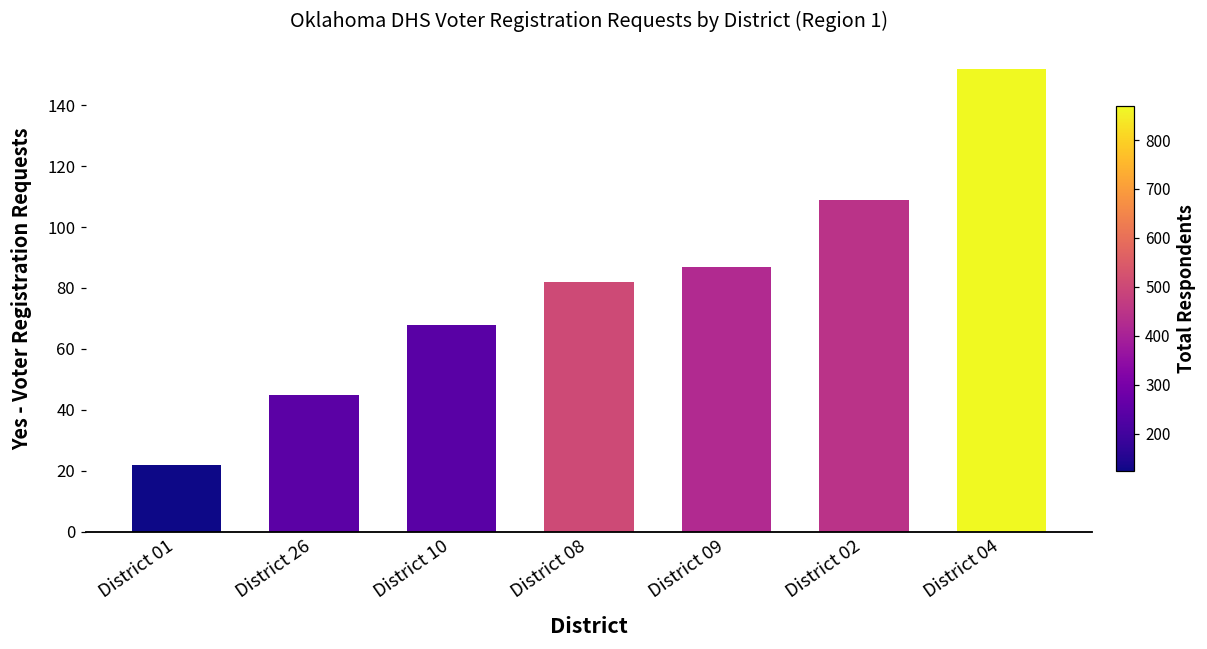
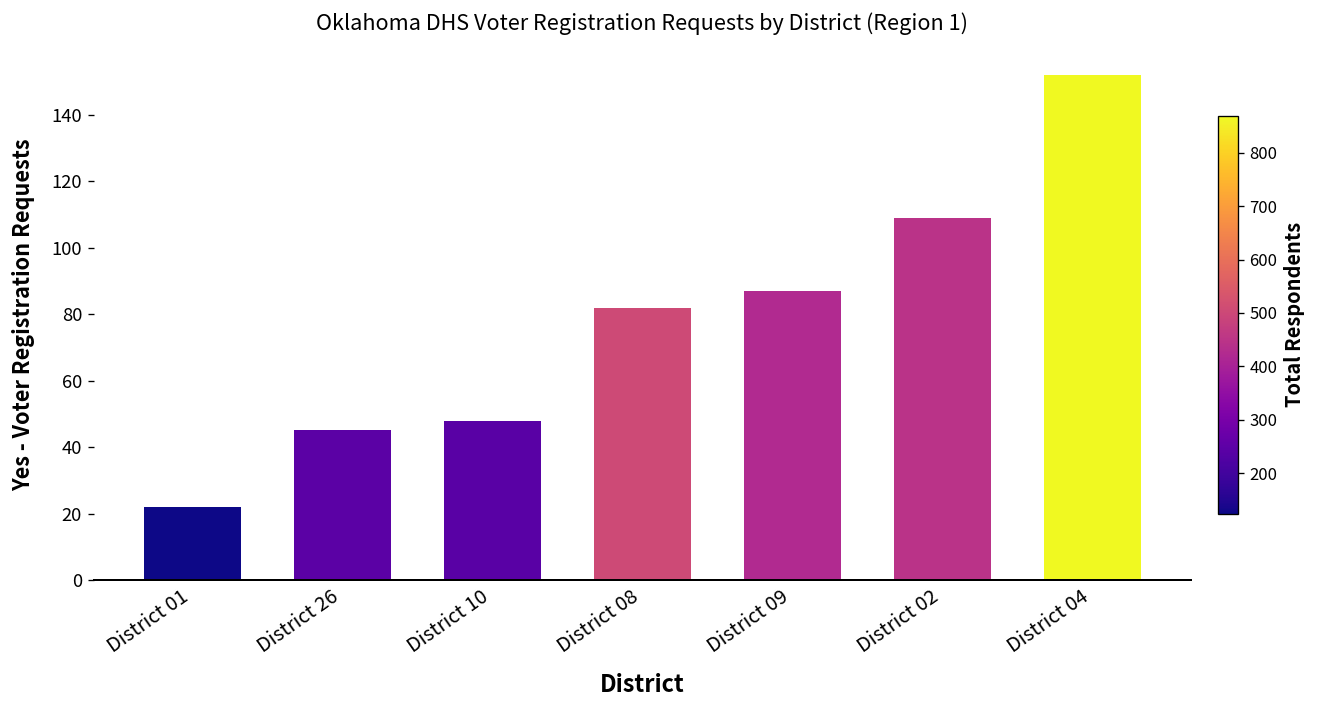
  {
    "District 01": 22,
    "District 26": 45,
-   "District 10": 68,
+   "District 10": 48,
    "District 08": 82,
    "District 09": 87,
    "District 02": 109,
    "District 04": 152
  }
